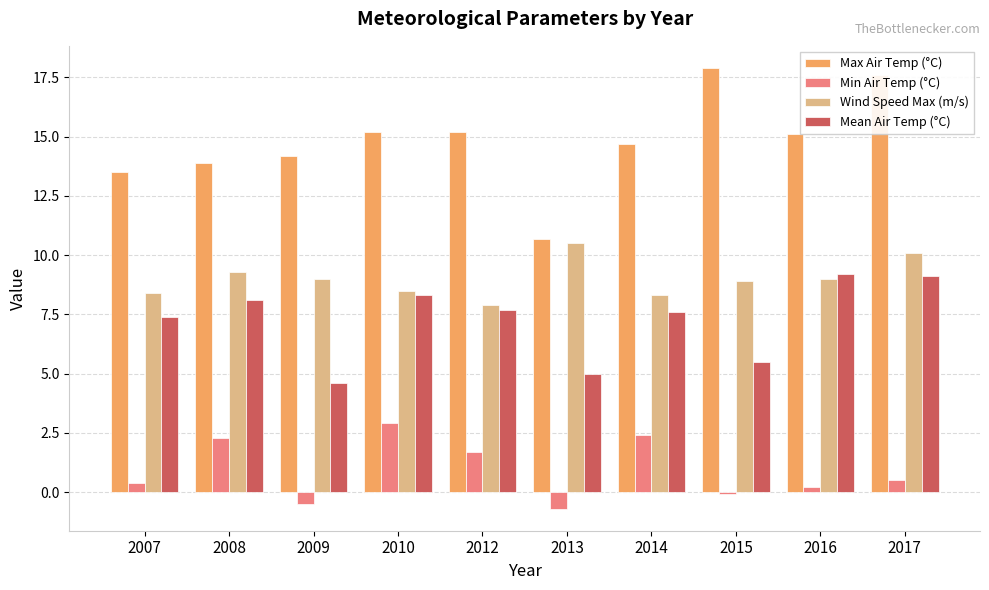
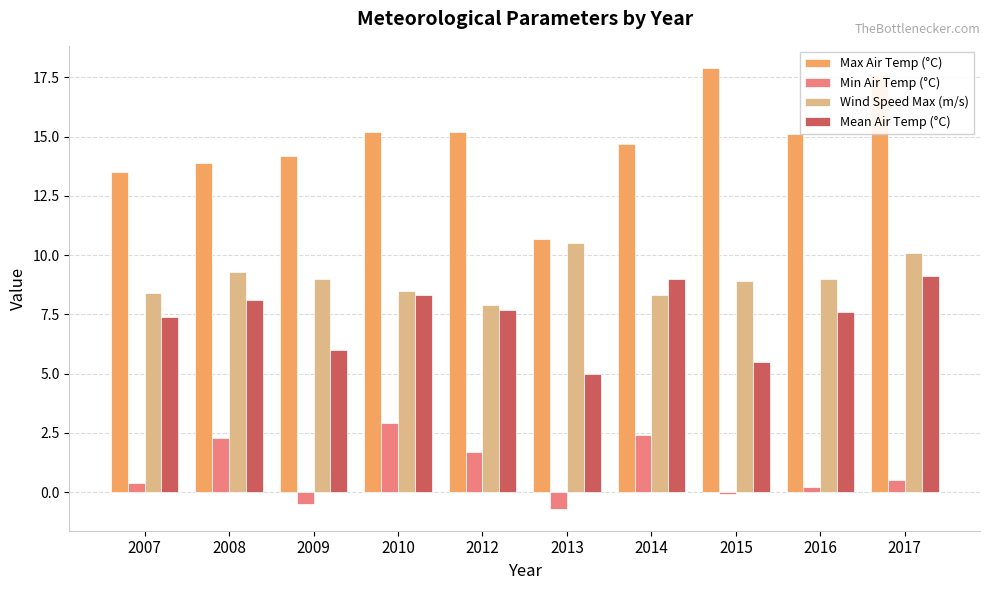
  {
    "Mean Air Temp (°C)": {
      "2007": 7.4,
      "2008": 8.1,
-     "2009": 4.6,
+     "2009": 6.0,
      "2010": 8.3,
      "2012": 7.7,
      "2013": 5.0,
-     "2014": 7.6,
+     "2014": 9.0,
      "2015": 5.5,
-     "2016": 9.2,
+     "2016": 7.6,
      "2017": 9.1
    }
  }
